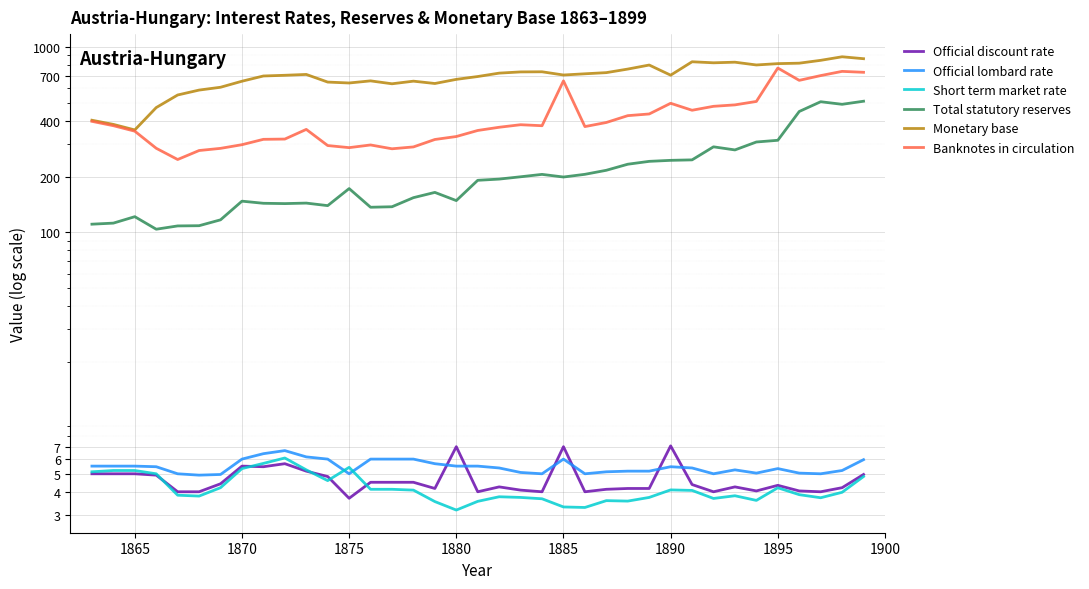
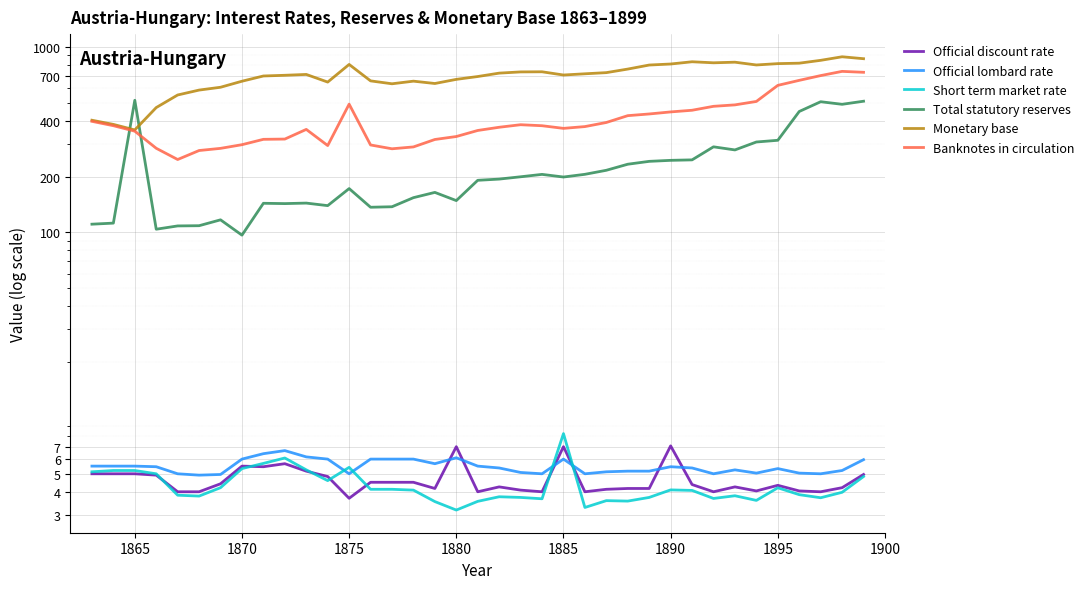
  {
    "Official discount rate": {
      "1865": 5.0,
      "1875": 3.7,
      "1880": 7.0,
      "1885": 7.0,
      "1890": 7.1
    },
    "Official lombard rate": {
      "1865": 5.5,
      "1870": 6.0,
      "1875": 5.0,
-     "1880": 5.5,
+     "1880": 6.1,
      "1885": 6.0,
      "1890": 5.5,
      "1895": 5.3
    },
    "Short term market rate": {
      "1865": 5.2,
      "1875": 5.4,
      "1880": 3.2,
-     "1885": 3.3,
+     "1885": 8,
      "1890": 4.1
    },
    "Total statutory reserves": {
-     "1865": 120,
-     "1870": 150,
+     "1865": 520,
+     "1870": 100,
      "1875": 170,
      "1880": 150,
      "1885": 200,
      "1890": 240,
      "1895": 310
    },
    "Monetary base": {
      "1870": 650,
-     "1875": 640,
+     "1875": 800,
      "1880": 670,
      "1885": 700,
-     "1890": 700,
+     "1890": 800,
      "1895": 800
    },
    "Banknotes in circulation": {
      "1870": 300,
-     "1875": 290,
+     "1875": 490,
      "1880": 330,
-     "1885": 660,
-     "1890": 500,
-     "1895": 770
+     "1885": 360,
+     "1890": 450,
+     "1895": 620
    }
  }
